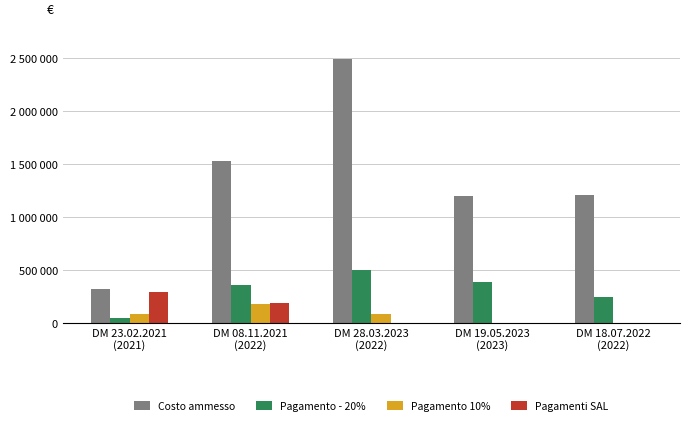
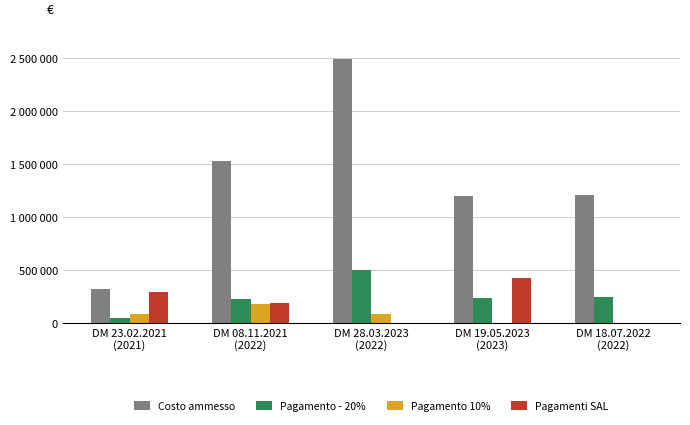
  {
    "Costo ammesso": {
      "DM 23.02.2021 (2021)": 320000,
      "DM 08.11.2021 (2022)": 1520000,
      "DM 28.03.2023 (2022)": 2490000,
      "DM 19.05.2023 (2023)": 1200000,
      "DM 18.07.2022 (2022)": 1210000
    },
    "Pagamento - 20%": {
      "DM 23.02.2021 (2021)": 40000,
-     "DM 08.11.2021 (2022)": 350000,
+     "DM 08.11.2021 (2022)": 220000,
      "DM 28.03.2023 (2022)": 500000,
-     "DM 19.05.2023 (2023)": 380000,
+     "DM 19.05.2023 (2023)": 240000,
      "DM 18.07.2022 (2022)": 240000
    },
    "Pagamento 10%": {
      "DM 23.02.2021 (2021)": 80000,
      "DM 08.11.2021 (2022)": 180000,
      "DM 28.03.2023 (2022)": 90000,
      "DM 19.05.2023 (2023)": 0,
      "DM 18.07.2022 (2022)": 0
    },
    "Pagamenti SAL": {
      "DM 23.02.2021 (2021)": 300000,
      "DM 08.11.2021 (2022)": 190000,
      "DM 28.03.2023 (2022)": 0,
-     "DM 19.05.2023 (2023)": 0,
+     "DM 19.05.2023 (2023)": 420000,
      "DM 18.07.2022 (2022)": 0
    }
  }
